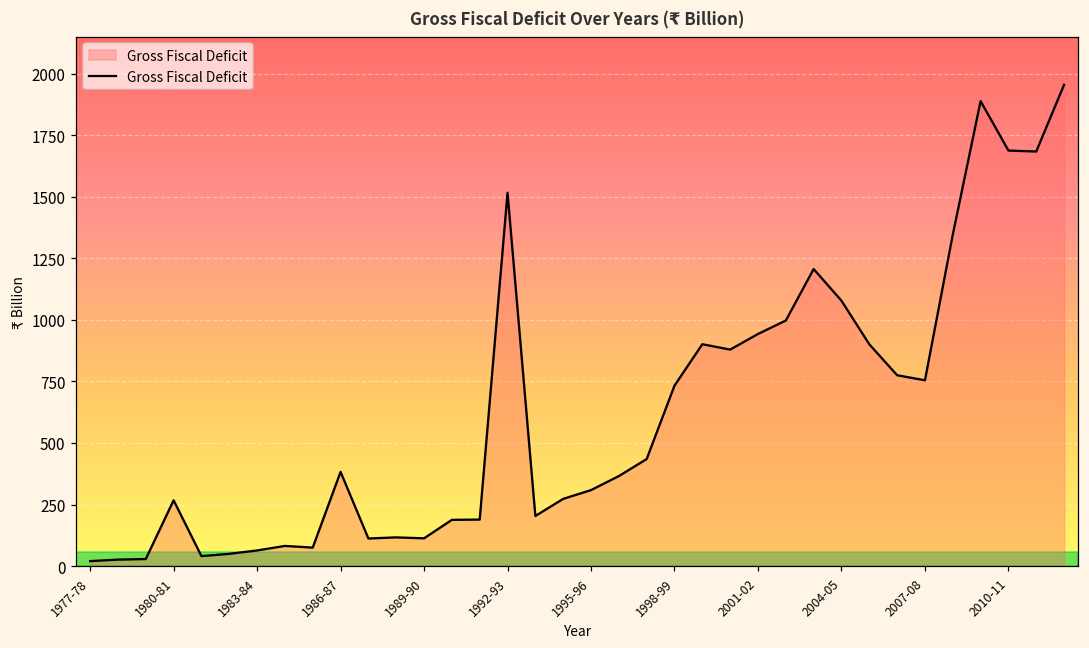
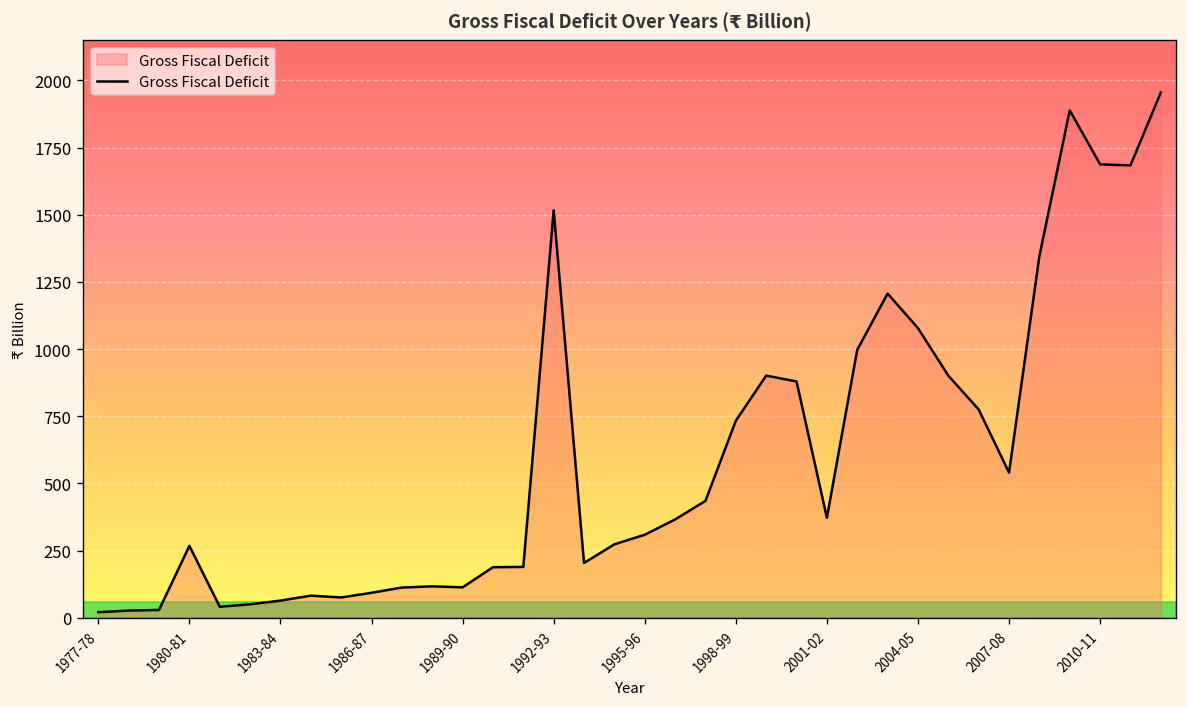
  {
    "1980-81": 270,
    "1983-84": 60,
-   "1986-87": 380,
+   "1986-87": 90,
    "1989-90": 110,
    "1992-93": 1520,
    "1995-96": 310,
    "1998-99": 730,
-   "2001-02": 940,
+   "2001-02": 370,
    "2004-05": 1080,
-   "2007-08": 750,
+   "2007-08": 540,
    "2010-11": 1690
  }
